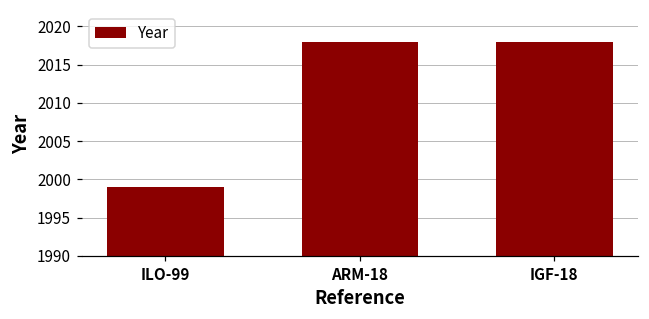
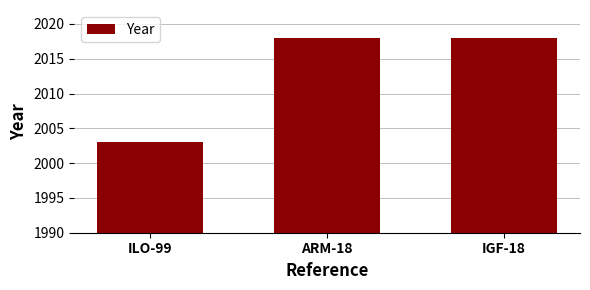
  {
-   "ILO-99": 1999,
+   "ILO-99": 2003,
    "ARM-18": 2018,
    "IGF-18": 2018
  }
